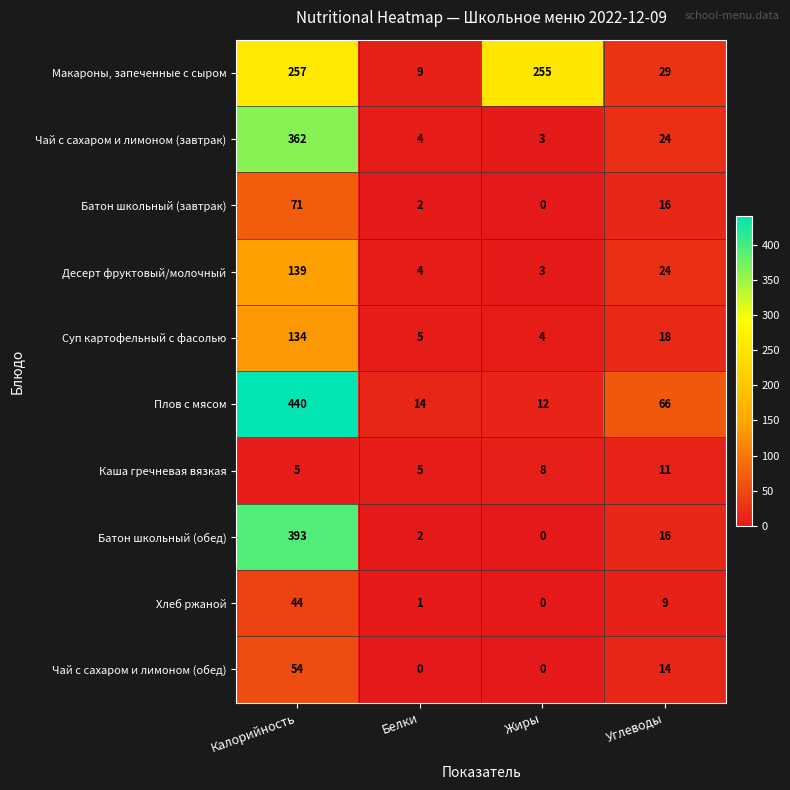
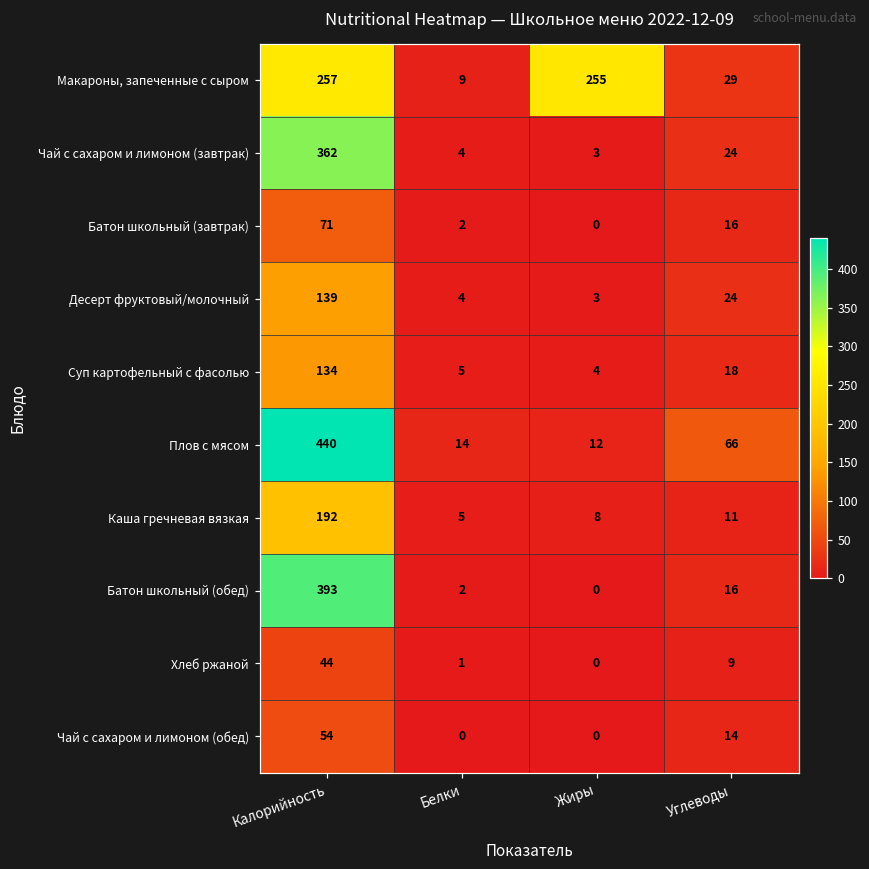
  {
    "Макароны, запеченные с сыром": {
      "Калорийность": 257,
      "Белки": 9,
      "Жиры": 255,
      "Углеводы": 29
    },
    "Чай с сахаром и лимоном (завтрак)": {
      "Калорийность": 362,
      "Белки": 4,
      "Жиры": 3,
      "Углеводы": 24
    },
    "Батон школьный (завтрак)": {
      "Калорийность": 71,
      "Белки": 2,
      "Жиры": 0,
      "Углеводы": 16
    },
    "Десерт фруктовый/молочный": {
      "Калорийность": 139,
      "Белки": 4,
      "Жиры": 3,
      "Углеводы": 24
    },
    "Суп картофельный с фасолью": {
      "Калорийность": 134,
      "Белки": 5,
      "Жиры": 4,
      "Углеводы": 18
    },
    "Плов с мясом": {
      "Калорийность": 440,
      "Белки": 14,
      "Жиры": 12,
      "Углеводы": 66
    },
    "Каша гречневая вязкая": {
-     "Калорийность": 5,
+     "Калорийность": 192,
      "Белки": 5,
      "Жиры": 8,
      "Углеводы": 11
    },
    "Батон школьный (обед)": {
      "Калорийность": 393,
      "Белки": 2,
      "Жиры": 0,
      "Углеводы": 16
    },
    "Хлеб ржаной": {
      "Калорийность": 44,
      "Белки": 1,
      "Жиры": 0,
      "Углеводы": 9
    },
    "Чай с сахаром и лимоном (обед)": {
      "Калорийность": 54,
      "Белки": 0,
      "Жиры": 0,
      "Углеводы": 14
    }
  }
